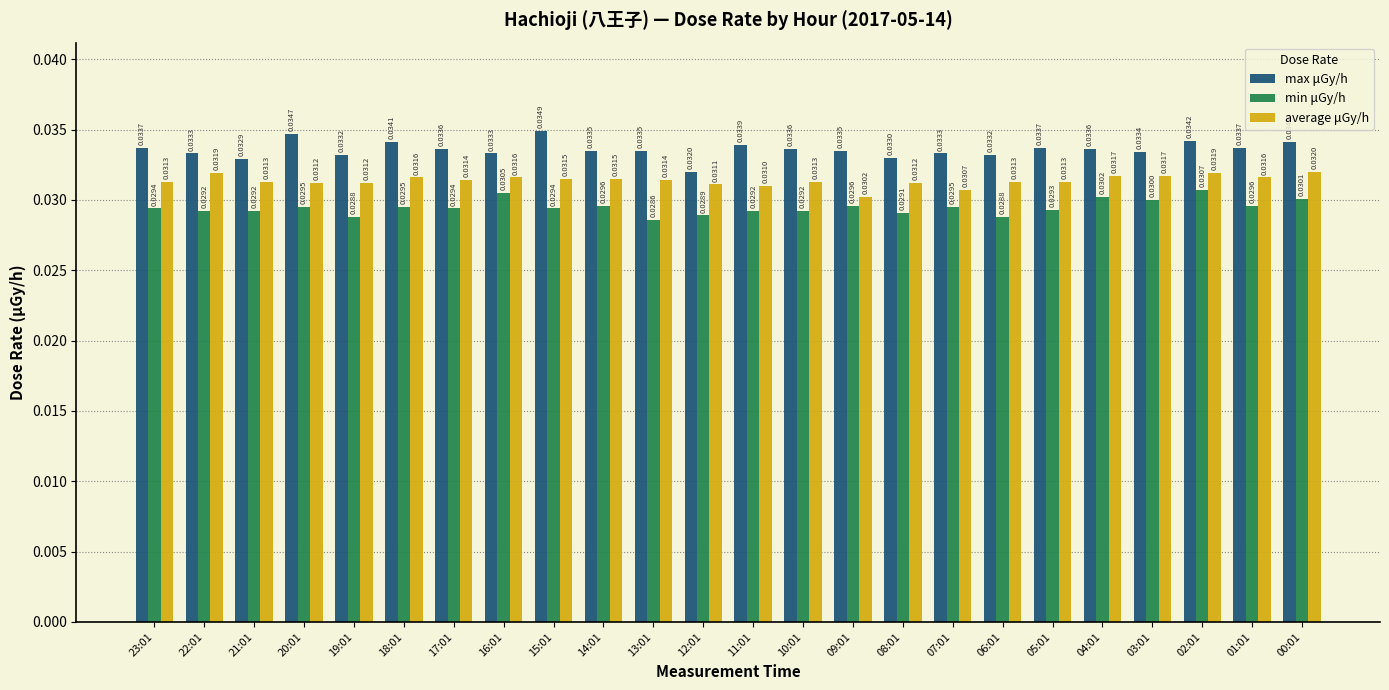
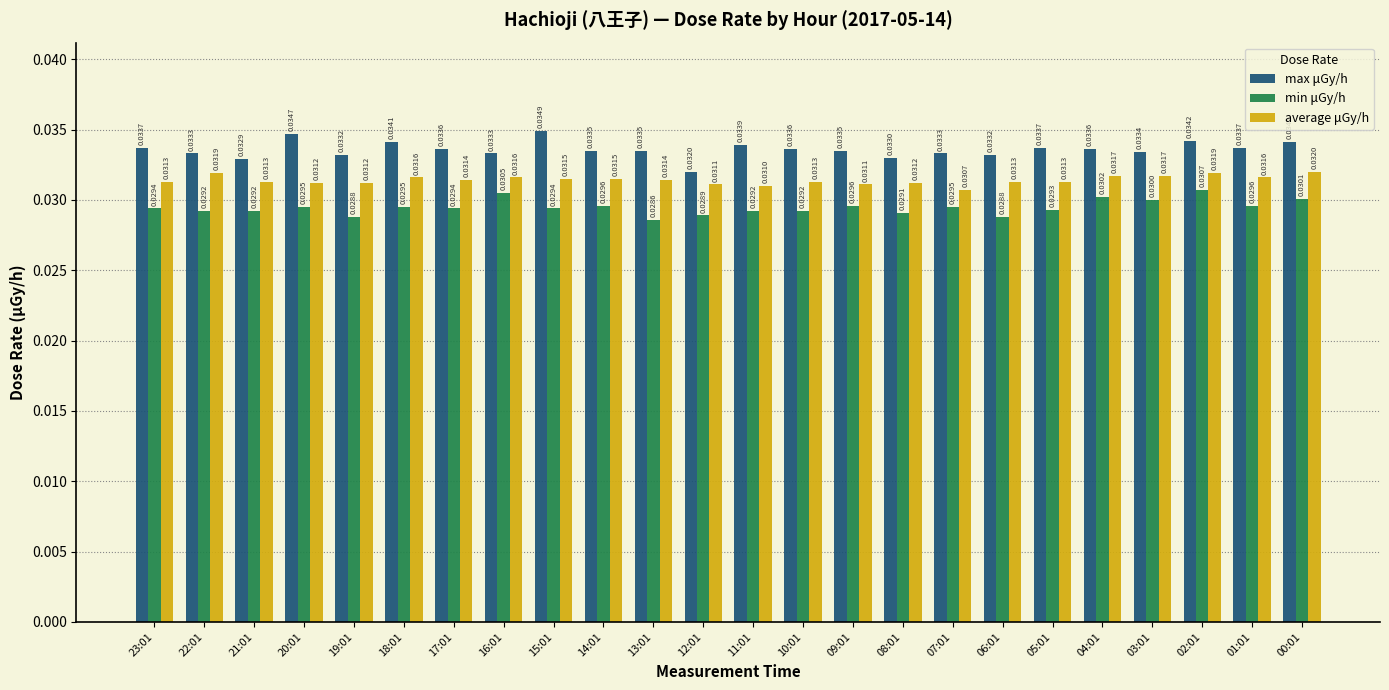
  {
    "max μGy/h": {
      "23:01": 0.0337,
      "22:01": 0.0333,
      "21:01": 0.0329,
      "20:01": 0.0347,
      "19:01": 0.0332,
      "18:01": 0.0341,
      "17:01": 0.0336,
      "16:01": 0.0333,
      "15:01": 0.0349,
      "14:01": 0.0335,
      "13:01": 0.0335,
      "12:01": 0.0320,
      "11:01": 0.0339,
      "10:01": 0.0336,
      "09:01": 0.0335,
      "08:01": 0.0330,
      "07:01": 0.0333,
      "06:01": 0.0332,
      "05:01": 0.0337,
      "04:01": 0.0336,
      "03:01": 0.0334,
      "02:01": 0.0342,
      "01:01": 0.0337
    },
    "min μGy/h": {
      "23:01": 0.0294,
      "22:01": 0.0292,
      "21:01": 0.0292,
      "20:01": 0.0295,
      "19:01": 0.0288,
      "18:01": 0.0295,
      "17:01": 0.0294,
      "16:01": 0.0305,
      "15:01": 0.0294,
      "14:01": 0.0296,
      "13:01": 0.0286,
      "12:01": 0.0289,
      "11:01": 0.0292,
      "10:01": 0.0292,
      "09:01": 0.0296,
      "08:01": 0.0291,
      "07:01": 0.0295,
      "06:01": 0.0288,
      "05:01": 0.0293,
      "04:01": 0.0302,
      "03:01": 0.0300,
      "02:01": 0.0307,
      "01:01": 0.0296,
      "00:01": 0.0301
    },
    "average μGy/h": {
      "23:01": 0.0313,
      "22:01": 0.0319,
      "21:01": 0.0313,
      "20:01": 0.0312,
      "19:01": 0.0312,
      "18:01": 0.0316,
      "17:01": 0.0314,
      "16:01": 0.0316,
      "15:01": 0.0315,
      "14:01": 0.0315,
      "13:01": 0.0314,
      "12:01": 0.0311,
      "11:01": 0.0310,
      "10:01": 0.0313,
-     "09:01": 0.0302,
+     "09:01": 0.0311,
      "08:01": 0.0312,
      "07:01": 0.0307,
      "06:01": 0.0313,
      "05:01": 0.0313,
      "04:01": 0.0317,
      "03:01": 0.0317,
      "02:01": 0.0319,
      "01:01": 0.0316,
      "00:01": 0.0320
    }
  }
